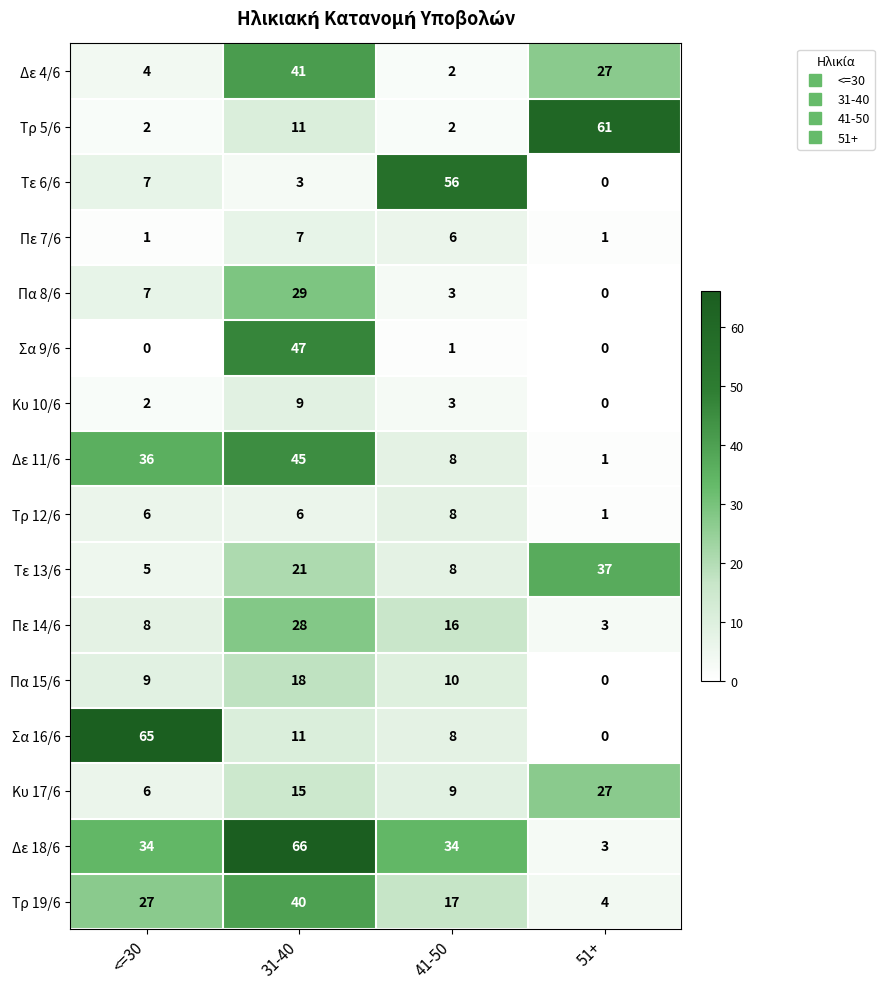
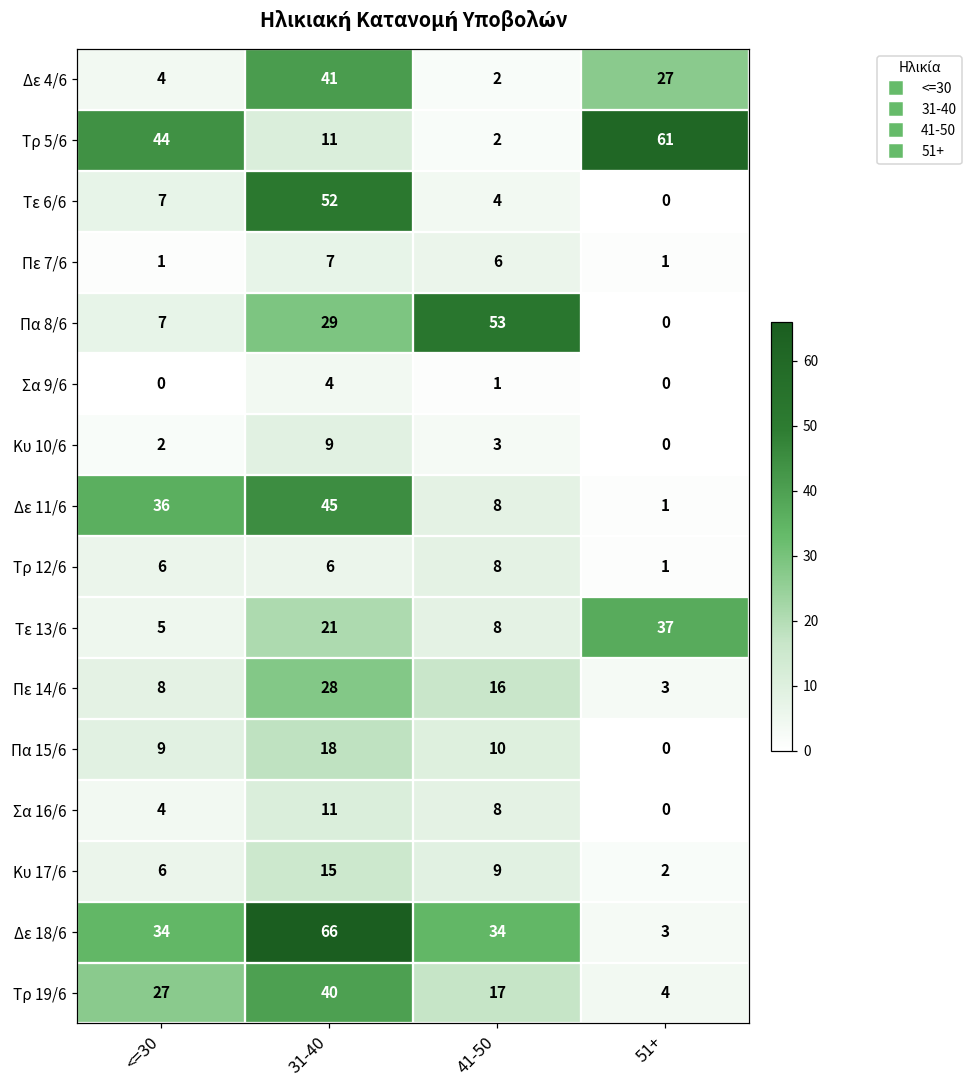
  {
    "Δε 4/6": {
      "<=30": 4,
      "31-40": 41,
      "41-50": 2,
      "51+": 27
    },
    "Τρ 5/6": {
-     "<=30": 2,
+     "<=30": 44,
      "31-40": 11,
      "41-50": 2,
      "51+": 61
    },
    "Τε 6/6": {
      "<=30": 7,
-     "31-40": 3,
-     "41-50": 56,
+     "31-40": 52,
+     "41-50": 4,
      "51+": 0
    },
    "Πε 7/6": {
      "<=30": 1,
      "31-40": 7,
      "41-50": 6,
      "51+": 1
    },
    "Πα 8/6": {
      "<=30": 7,
      "31-40": 29,
-     "41-50": 3,
+     "41-50": 53,
      "51+": 0
    },
    "Σα 9/6": {
      "<=30": 0,
-     "31-40": 47,
+     "31-40": 4,
      "41-50": 1,
      "51+": 0
    },
    "Κυ 10/6": {
      "<=30": 2,
      "31-40": 9,
      "41-50": 3,
      "51+": 0
    },
    "Δε 11/6": {
      "<=30": 36,
      "31-40": 45,
      "41-50": 8,
      "51+": 1
    },
    "Τρ 12/6": {
      "<=30": 6,
      "31-40": 6,
      "41-50": 8,
      "51+": 1
    },
    "Τε 13/6": {
      "<=30": 5,
      "31-40": 21,
      "41-50": 8,
      "51+": 37
    },
    "Πε 14/6": {
      "<=30": 8,
      "31-40": 28,
      "41-50": 16,
      "51+": 3
    },
    "Πα 15/6": {
      "<=30": 9,
      "31-40": 18,
      "41-50": 10,
      "51+": 0
    },
    "Σα 16/6": {
-     "<=30": 65,
+     "<=30": 4,
      "31-40": 11,
      "41-50": 8,
      "51+": 0
    },
    "Κυ 17/6": {
      "<=30": 6,
      "31-40": 15,
      "41-50": 9,
-     "51+": 27
+     "51+": 2
    },
    "Δε 18/6": {
      "<=30": 34,
      "31-40": 66,
      "41-50": 34,
      "51+": 3
    },
    "Τρ 19/6": {
      "<=30": 27,
      "31-40": 40,
      "41-50": 17,
      "51+": 4
    }
  }
